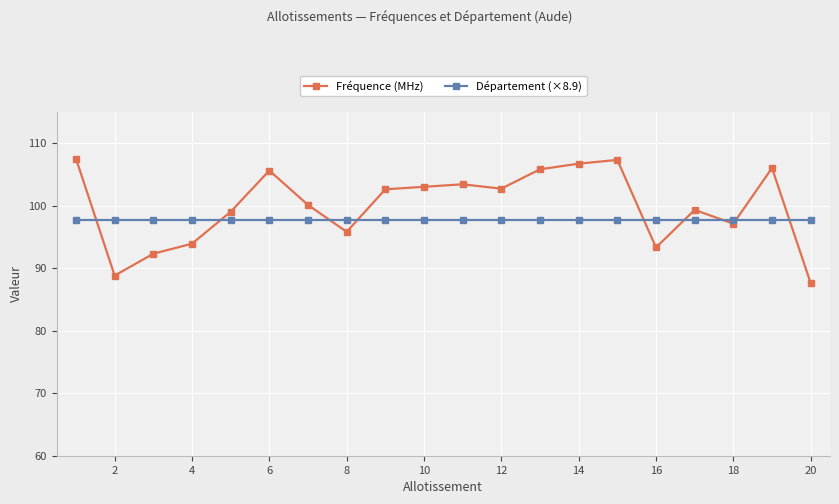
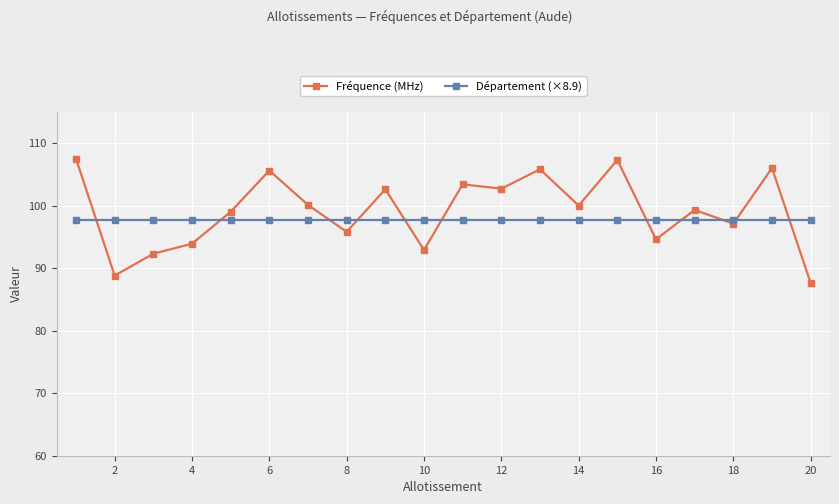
  {
    "Fréquence (MHz)": {
      "2": 89,
      "4": 94,
      "6": 106,
      "8": 96,
-     "10": 103,
+     "10": 93,
      "12": 103,
-     "14": 107,
-     "16": 93,
+     "14": 100,
+     "16": 95,
      "18": 97,
      "20": 88
    },
    "Département (×8.9)": {
      "2": 98,
      "4": 98,
      "6": 98,
      "8": 98,
      "10": 98,
      "12": 98,
      "14": 98,
      "16": 98,
      "18": 98,
      "20": 98
    }
  }
